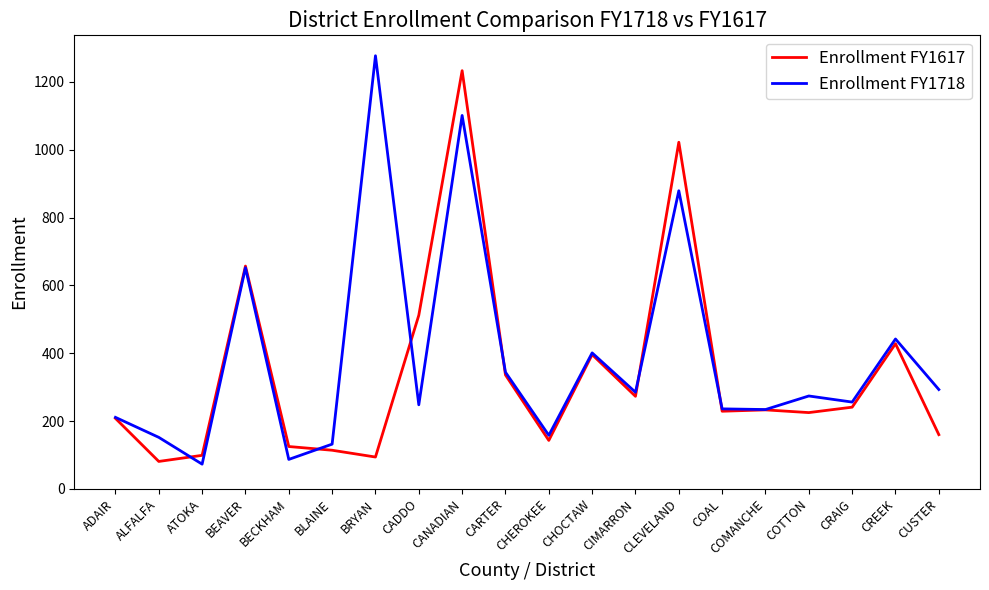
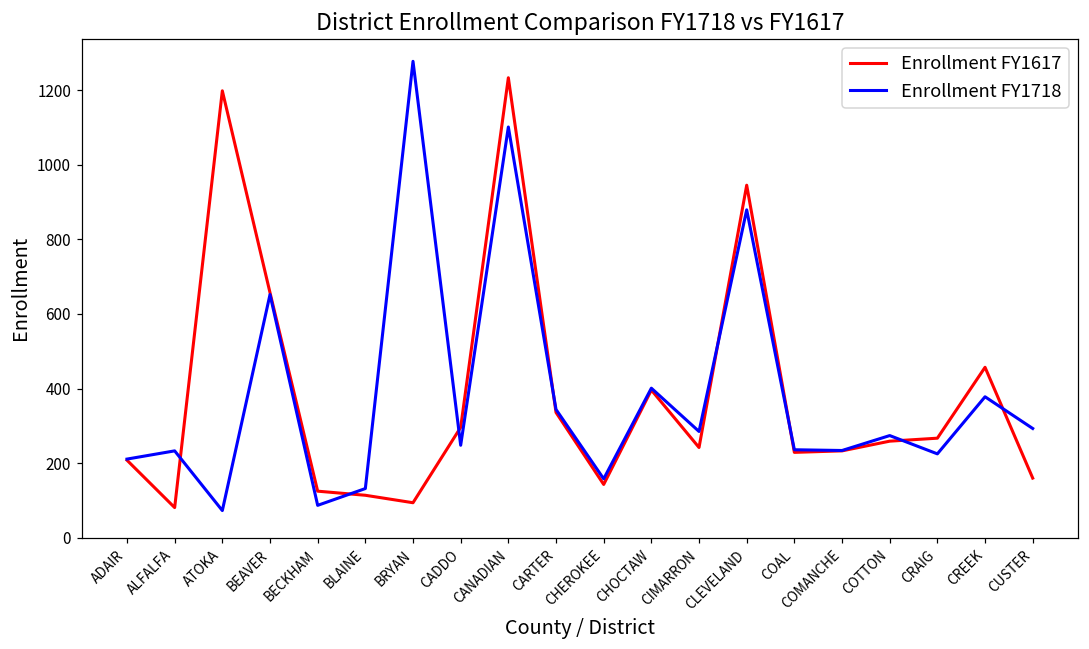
  {
    "Enrollment FY1617": {
      "ALFALFA": 80,
-     "ATOKA": 100,
+     "ATOKA": 1200,
      "BECKHAM": 130,
      "BLAINE": 110,
      "BRYAN": 90,
-     "CADDO": 510,
+     "CADDO": 300,
      "CANADIAN": 1230,
      "CARTER": 340,
      "CHEROKEE": 140,
-     "CIMARRON": 270,
-     "CLEVELAND": 1020,
-     "COTTON": 230,
-     "CRAIG": 240,
-     "CREEK": 430,
+     "CIMARRON": 240,
+     "CLEVELAND": 950,
+     "COTTON": 260,
+     "CRAIG": 270,
+     "CREEK": 460,
      "CUSTER": 160
    },
    "Enrollment FY1718": {
-     "ALFALFA": 150,
+     "ALFALFA": 230,
      "ATOKA": 70,
      "BECKHAM": 90,
      "BLAINE": 130,
      "BRYAN": 1280,
      "CADDO": 250,
      "CANADIAN": 1100,
      "CARTER": 340,
      "CHEROKEE": 160,
      "CIMARRON": 290,
      "CLEVELAND": 880,
      "COTTON": 270,
-     "CRAIG": 260,
-     "CREEK": 440,
+     "CRAIG": 230,
+     "CREEK": 380,
      "CUSTER": 290
    }
  }
